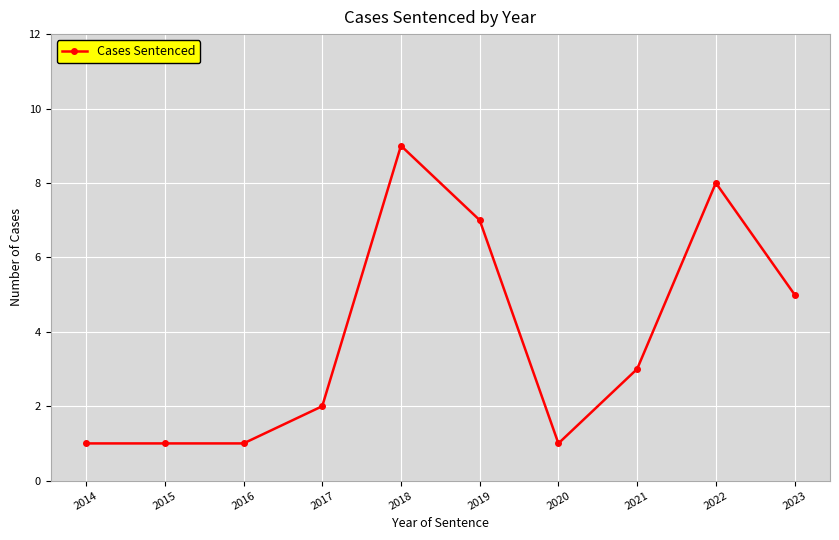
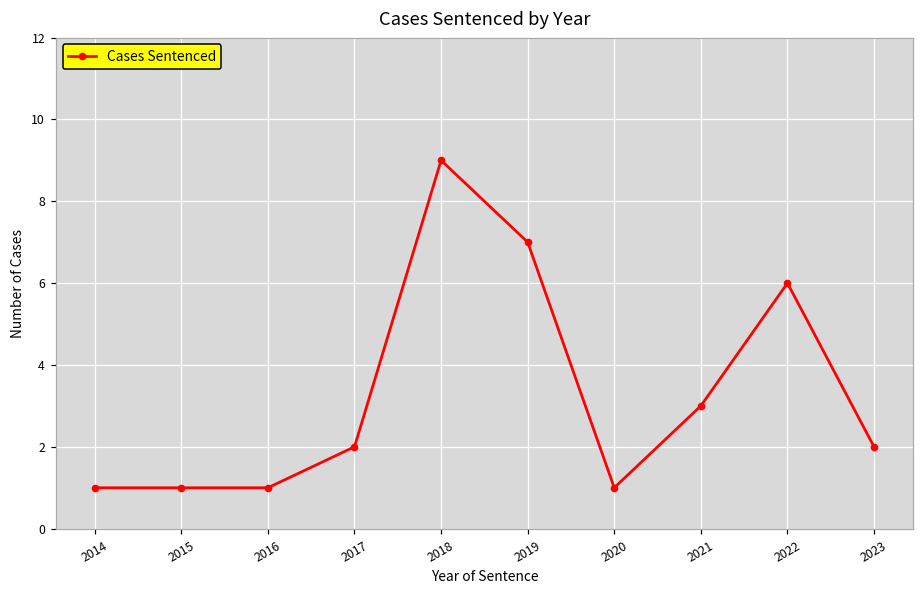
  {
    "2014": 1,
    "2015": 1,
    "2016": 1,
    "2017": 2,
    "2018": 9,
    "2019": 7,
    "2020": 1,
    "2021": 3,
-   "2022": 8,
-   "2023": 5
+   "2022": 6,
+   "2023": 2
  }
